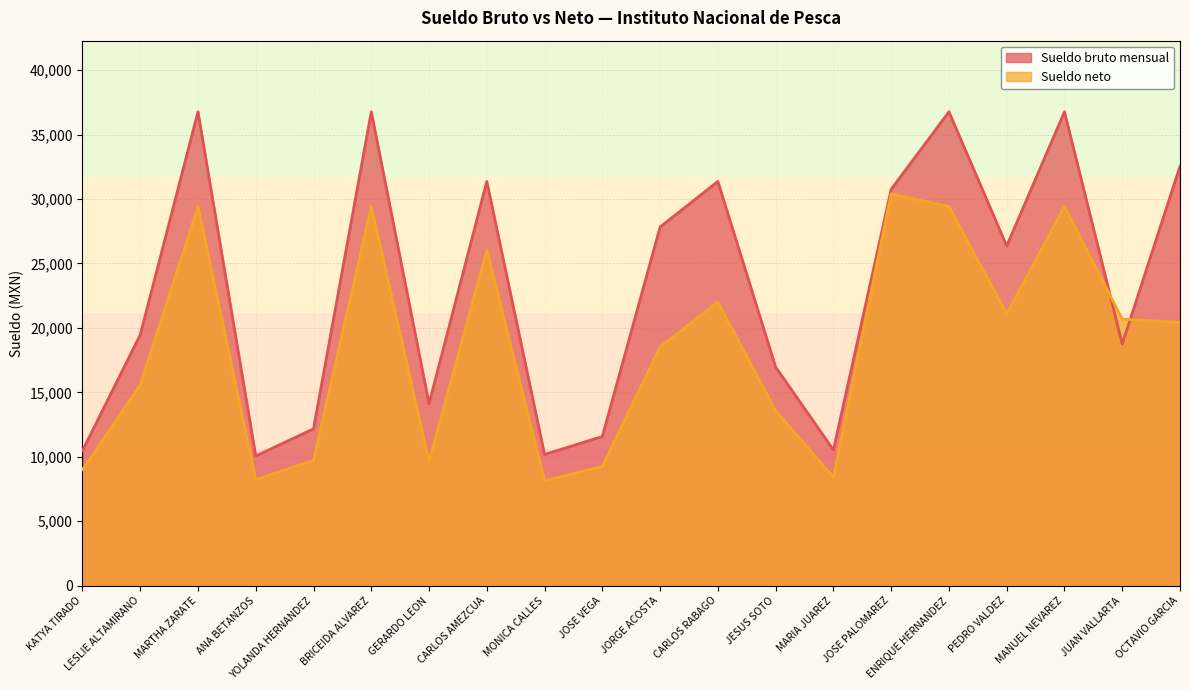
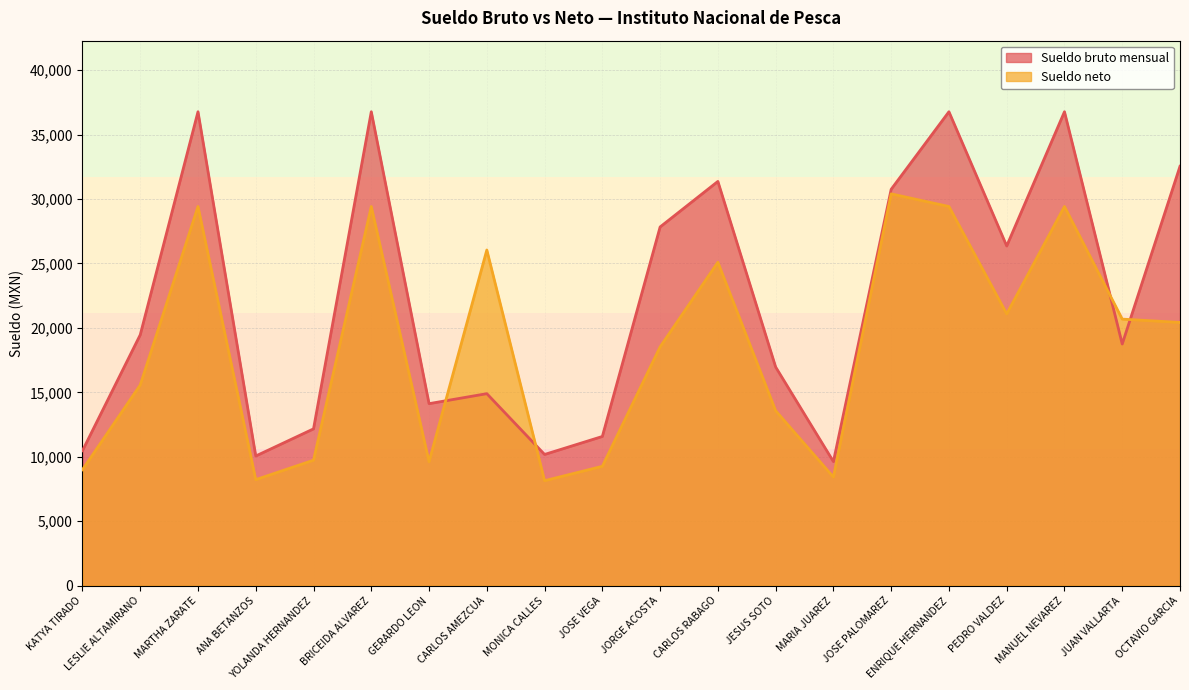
  {
    "Sueldo bruto mensual": {
      "KATYA TIRADO": "10,500",
      "LESLIE ALTAMIRANO": "19,500",
      "MARTHA ZARATE": "36,800",
      "ANA BETANZOS": "10,100",
      "YOLANDA HERNANDEZ": "12,200",
      "BRICEIDA ALVAREZ": "36,800",
      "GERARDO LEON": "14,100",
-     "CARLOS AMEZCUA": "31,400",
+     "CARLOS AMEZCUA": "14,900",
      "MONICA CALLES": "10,200",
      "JOSE VEGA": "11,600",
      "JORGE ACOSTA": "27,800",
      "CARLOS RABAGO": "31,400",
      "JESUS SOTO": "17,000",
-     "MARIA JUAREZ": "10,500",
+     "MARIA JUAREZ": "9,600",
      "JOSE PALOMAREZ": "30,800",
      "ENRIQUE HERNANDEZ": "36,800",
      "PEDRO VALDEZ": "26,400",
      "MANUEL NEVAREZ": "36,800",
      "JUAN VALLARTA": "18,800",
      "OCTAVIO GARCIA": "32,500"
    },
    "Sueldo neto": {
      "KATYA TIRADO": "9,000",
      "LESLIE ALTAMIRANO": "15,600",
      "MARTHA ZARATE": "29,400",
      "ANA BETANZOS": "8,200",
      "YOLANDA HERNANDEZ": "9,700",
      "BRICEIDA ALVAREZ": "29,400",
      "GERARDO LEON": "9,600",
      "CARLOS AMEZCUA": "26,000",
      "MONICA CALLES": "8,100",
      "JOSE VEGA": "9,300",
      "JORGE ACOSTA": "18,500",
-     "CARLOS RABAGO": "22,000",
+     "CARLOS RABAGO": "25,100",
      "JESUS SOTO": "13,600",
      "MARIA JUAREZ": "8,400",
      "JOSE PALOMAREZ": "30,400",
      "ENRIQUE HERNANDEZ": "29,400",
      "PEDRO VALDEZ": "21,100",
      "MANUEL NEVAREZ": "29,400",
      "JUAN VALLARTA": "20,700",
      "OCTAVIO GARCIA": "20,400"
    }
  }
